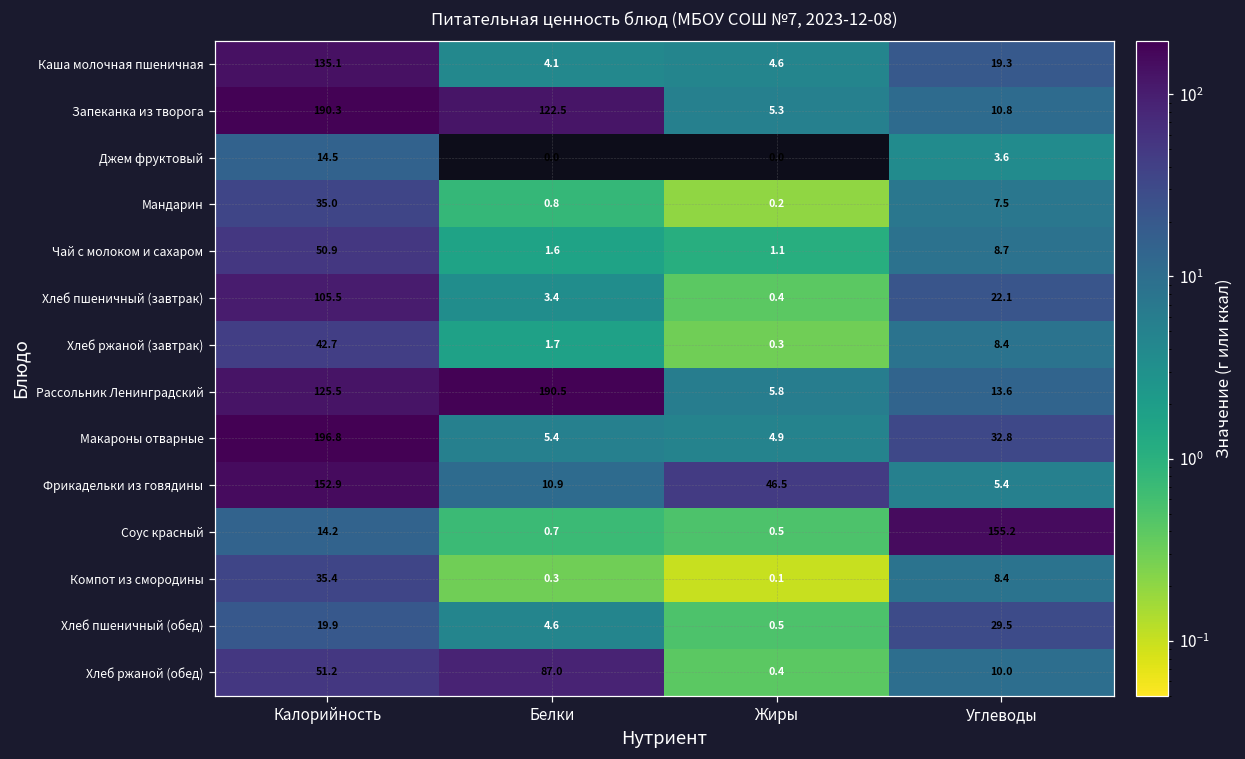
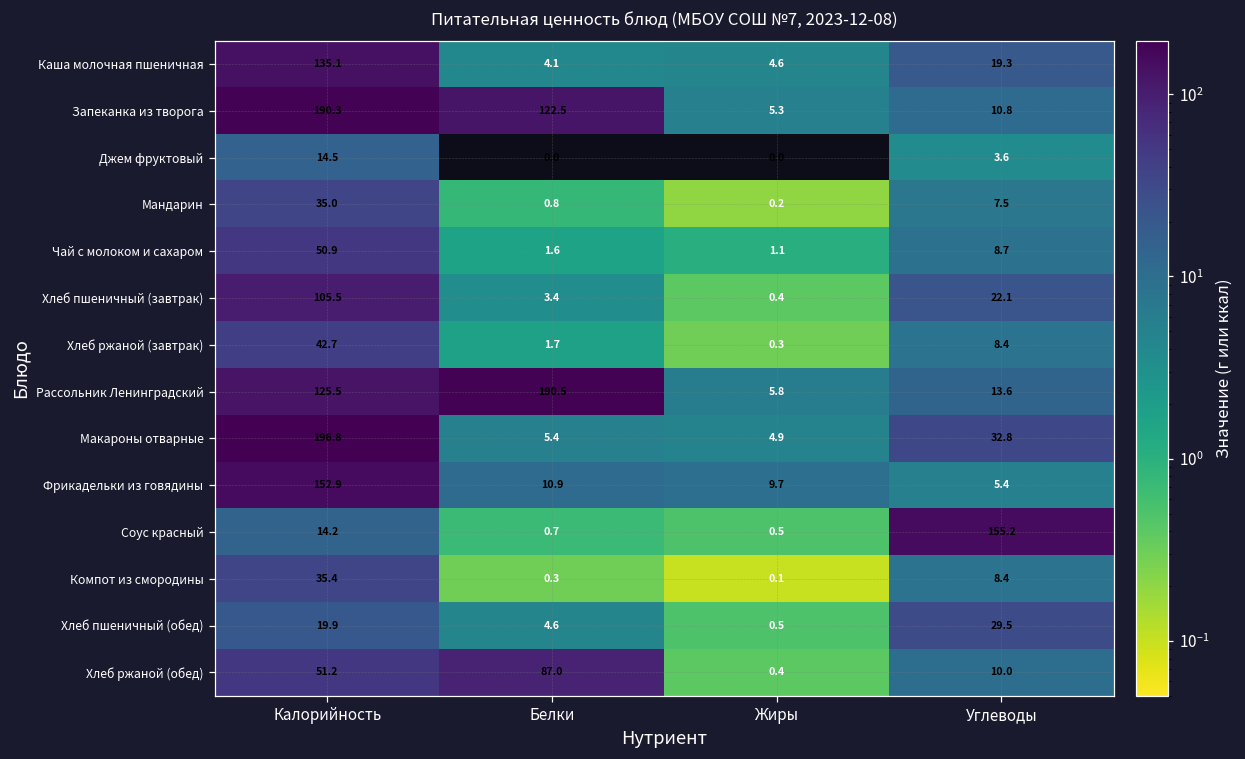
  {
    "Каша молочная пшеничная": {
      "Калорийность": 135.1,
      "Белки": 4.1,
      "Жиры": 4.6,
      "Углеводы": 19.3
    },
    "Запеканка из творога": {
      "Калорийность": 190.3,
      "Белки": 122.5,
      "Жиры": 5.3,
      "Углеводы": 10.8
    },
    "Джем фруктовый": {
      "Калорийность": 14.5,
      "Углеводы": 3.6
    },
    "Мандарин": {
      "Калорийность": 35.0,
      "Белки": 0.8,
      "Жиры": 0.2,
      "Углеводы": 7.5
    },
    "Чай с молоком и сахаром": {
      "Калорийность": 50.9,
      "Белки": 1.6,
      "Жиры": 1.1,
      "Углеводы": 8.7
    },
    "Хлеб пшеничный (завтрак)": {
      "Калорийность": 105.5,
      "Белки": 3.4,
      "Жиры": 0.4,
      "Углеводы": 22.1
    },
    "Хлеб ржаной (завтрак)": {
      "Калорийность": 42.7,
      "Белки": 1.7,
      "Жиры": 0.3,
      "Углеводы": 8.4
    },
    "Рассольник Ленинградский": {
      "Калорийность": 125.5,
      "Белки": 190.5,
      "Жиры": 5.8,
      "Углеводы": 13.6
    },
    "Макароны отварные": {
      "Калорийность": 196.8,
      "Белки": 5.4,
      "Жиры": 4.9,
      "Углеводы": 32.8
    },
    "Фрикадельки из говядины": {
      "Калорийность": 152.9,
      "Белки": 10.9,
-     "Жиры": 46.5,
+     "Жиры": 9.7,
      "Углеводы": 5.4
    },
    "Соус красный": {
      "Калорийность": 14.2,
      "Белки": 0.7,
      "Жиры": 0.5,
      "Углеводы": 155.2
    },
    "Компот из смородины": {
      "Калорийность": 35.4,
      "Белки": 0.3,
      "Жиры": 0.1,
      "Углеводы": 8.4
    },
    "Хлеб пшеничный (обед)": {
      "Калорийность": 19.9,
      "Белки": 4.6,
      "Жиры": 0.5,
      "Углеводы": 29.5
    },
    "Хлеб ржаной (обед)": {
      "Калорийность": 51.2,
      "Белки": 87.0,
      "Жиры": 0.4,
      "Углеводы": 10.0
    }
  }
